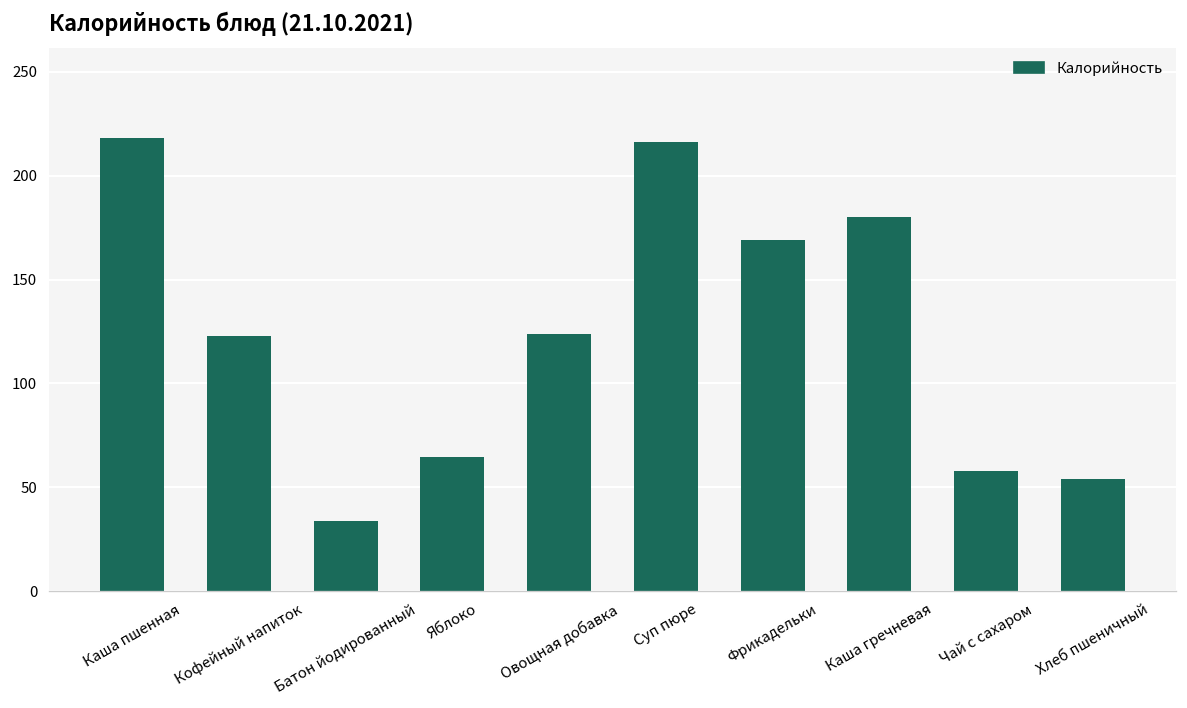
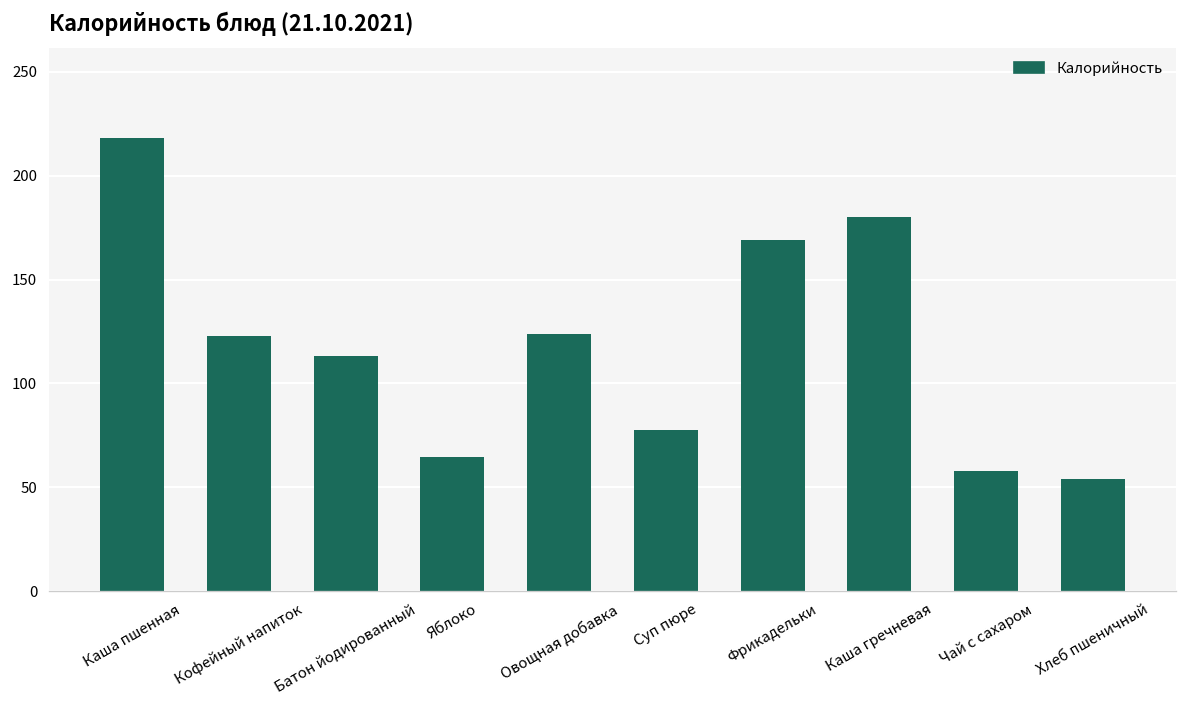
  {
    "Каша пшенная": 218,
    "Кофейный напиток": 123,
-   "Батон йодированный": 34,
+   "Батон йодированный": 113,
    "Яблоко": 65,
    "Овощная добавка": 124,
-   "Суп пюре": 216,
+   "Суп пюре": 78,
    "Фрикадельки": 169,
    "Каша гречневая": 180,
    "Чай с сахаром": 58,
    "Хлеб пшеничный": 54
  }
